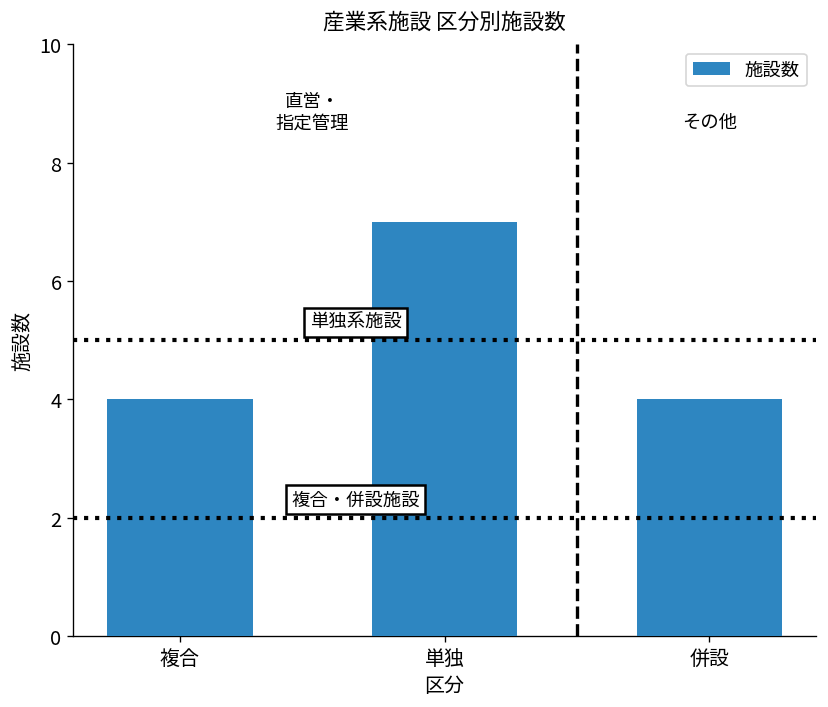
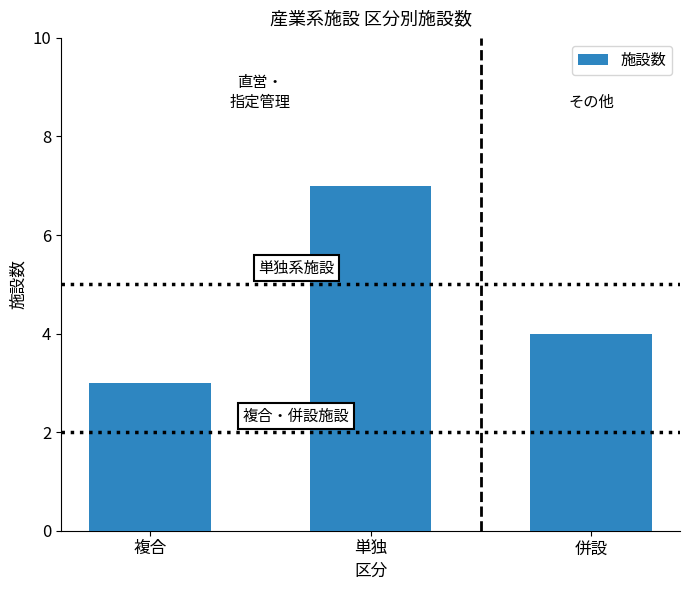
  {
-   "複合": 4,
+   "複合": 3,
    "単独": 7,
    "併設": 4
  }
